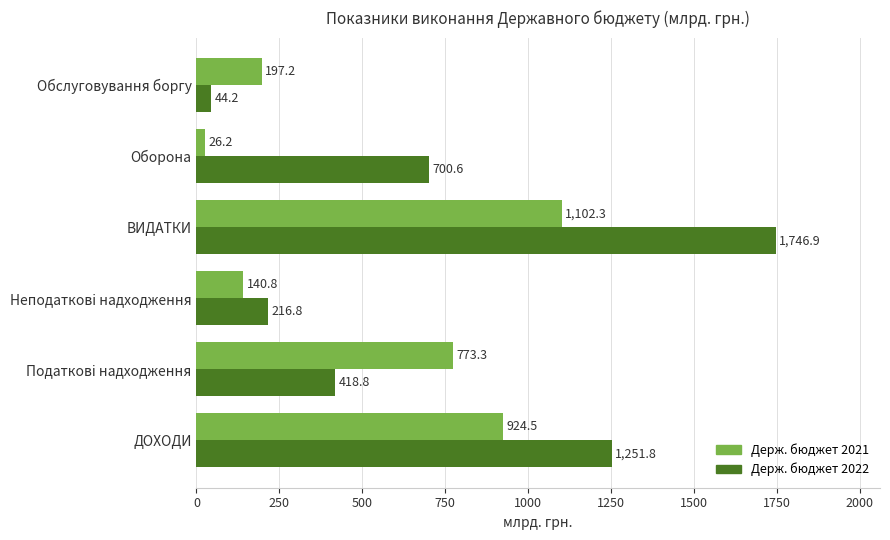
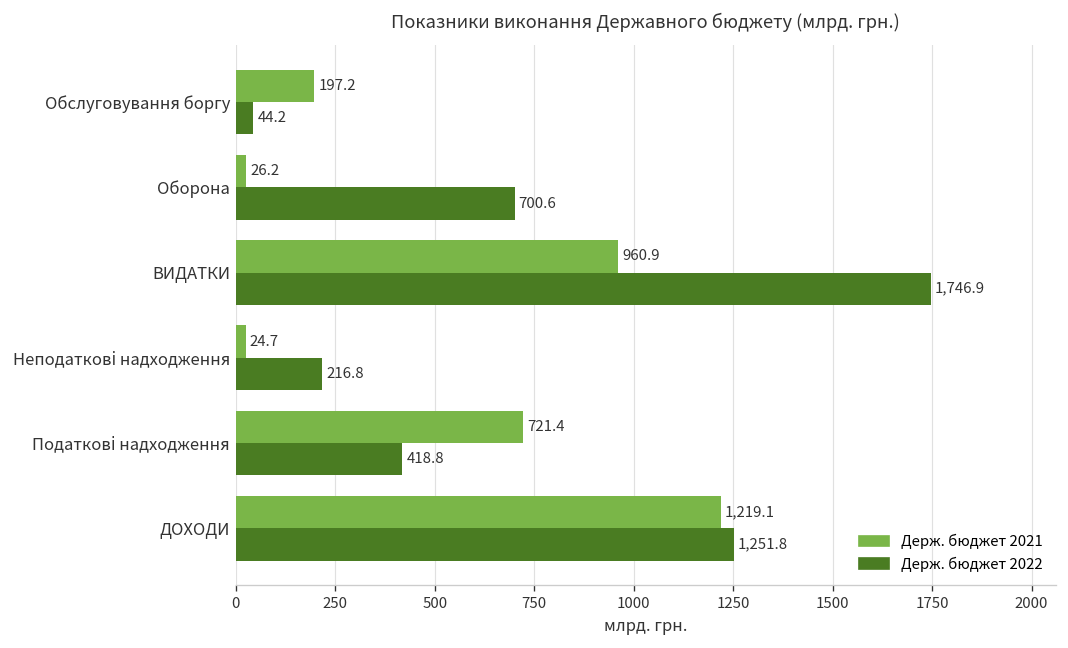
  {
    "Держ. бюджет 2021": {
      "Обслуговування боргу": "197.2",
      "Оборона": "26.2",
-     "ВИДАТКИ": "1,102.3",
-     "Неподаткові надходження": "140.8",
-     "Податкові надходження": "773.3",
-     "ДОХОДИ": "924.5"
+     "ВИДАТКИ": "960.9",
+     "Неподаткові надходження": "24.7",
+     "Податкові надходження": "721.4",
+     "ДОХОДИ": "1,219.1"
    },
    "Держ. бюджет 2022": {
      "Обслуговування боргу": "44.2",
      "Оборона": "700.6",
      "ВИДАТКИ": "1,746.9",
      "Неподаткові надходження": "216.8",
      "Податкові надходження": "418.8",
      "ДОХОДИ": "1,251.8"
    }
  }
